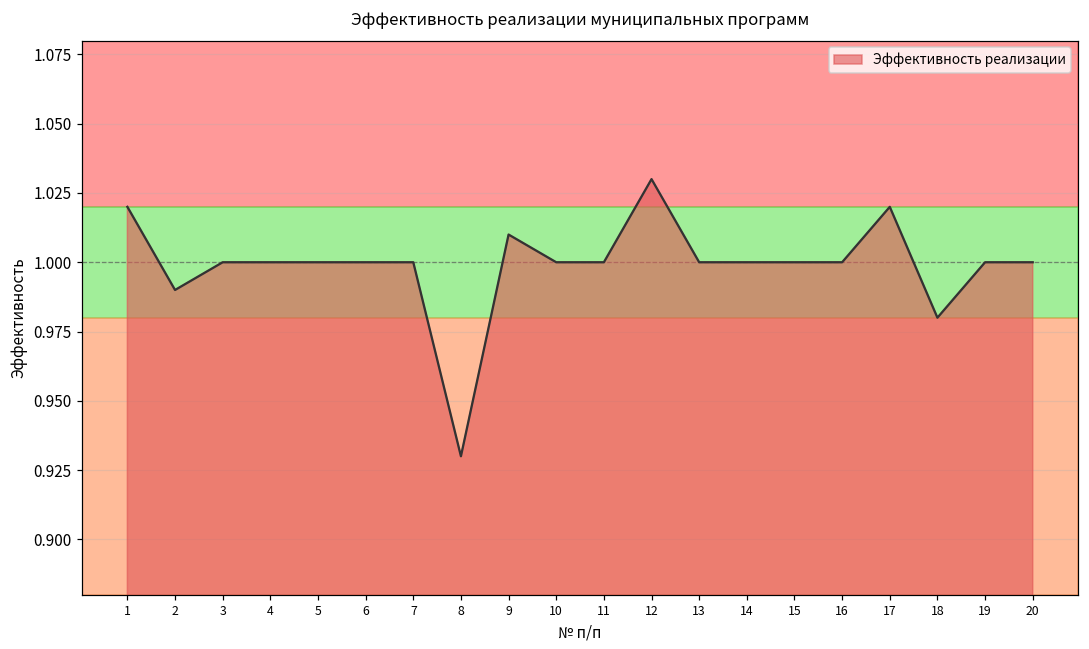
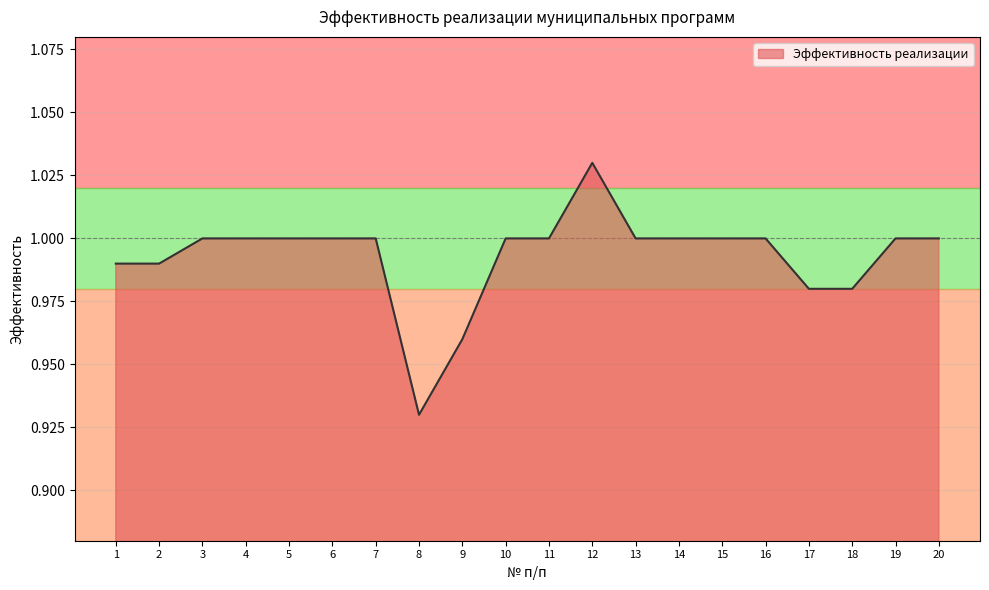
  {
-   "1": 1.02,
+   "1": 0.99,
    "2": 0.99,
    "3": 1.00,
    "4": 1.00,
    "5": 1.00,
    "6": 1.00,
    "7": 1.00,
    "8": 0.93,
-   "9": 1.01,
+   "9": 0.96,
    "10": 1.00,
    "11": 1.00,
    "12": 1.03,
    "13": 1.00,
    "14": 1.00,
    "15": 1.00,
    "16": 1.00,
-   "17": 1.02,
+   "17": 0.98,
    "18": 0.98,
    "19": 1.00,
    "20": 1.00
  }
